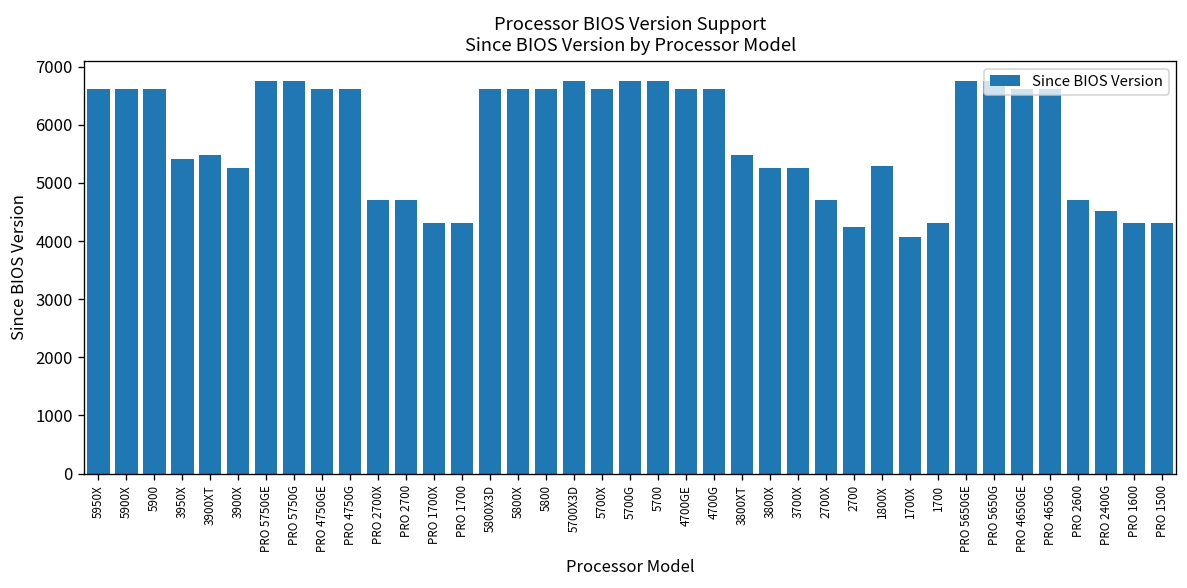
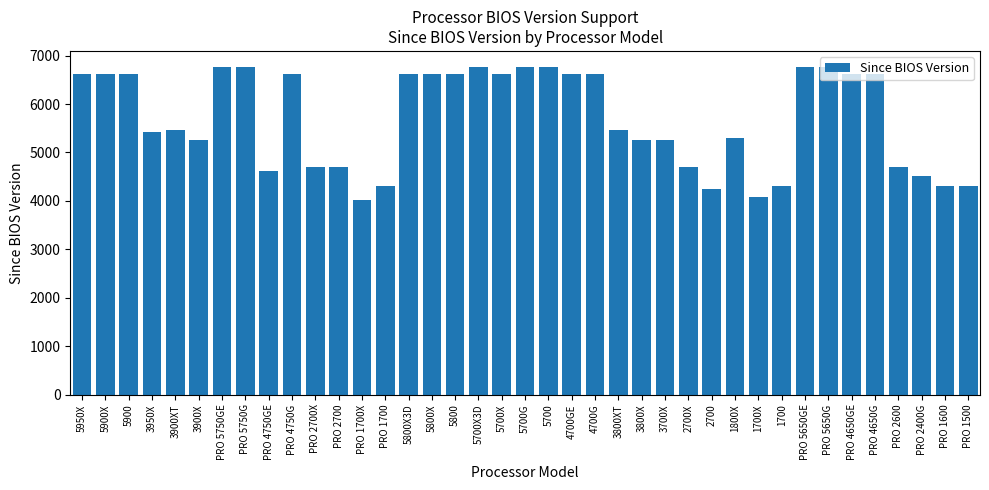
  {
    "5950X": 6600,
    "5900X": 6600,
    "5900": 6600,
    "3950X": 5400,
    "3900XT": 5500,
    "3900X": 5300,
    "PRO 5750GE": 6800,
    "PRO 5750G": 6800,
-   "PRO 4750GE": 6600,
+   "PRO 4750GE": 4600,
    "PRO 4750G": 6600,
    "PRO 2700X": 4700,
    "PRO 2700": 4700,
-   "PRO 1700X": 4300,
+   "PRO 1700X": 4000,
    "PRO 1700": 4300,
    "5800X3D": 6600,
    "5800X": 6600,
    "5800": 6600,
    "5700X3D": 6800,
    "5700X": 6600,
    "5700G": 6800,
    "5700": 6800,
    "4700GE": 6600,
    "4700G": 6600,
    "3800XT": 5500,
    "3800X": 5300,
    "3700X": 5300,
    "2700X": 4700,
    "2700": 4300,
    "1800X": 5300,
    "1700X": 4100,
    "1700": 4300,
    "PRO 5650GE": 6800,
    "PRO 2600": 4700,
    "PRO 2400G": 4500,
    "PRO 1600": 4300,
    "PRO 1500": 4300
  }
